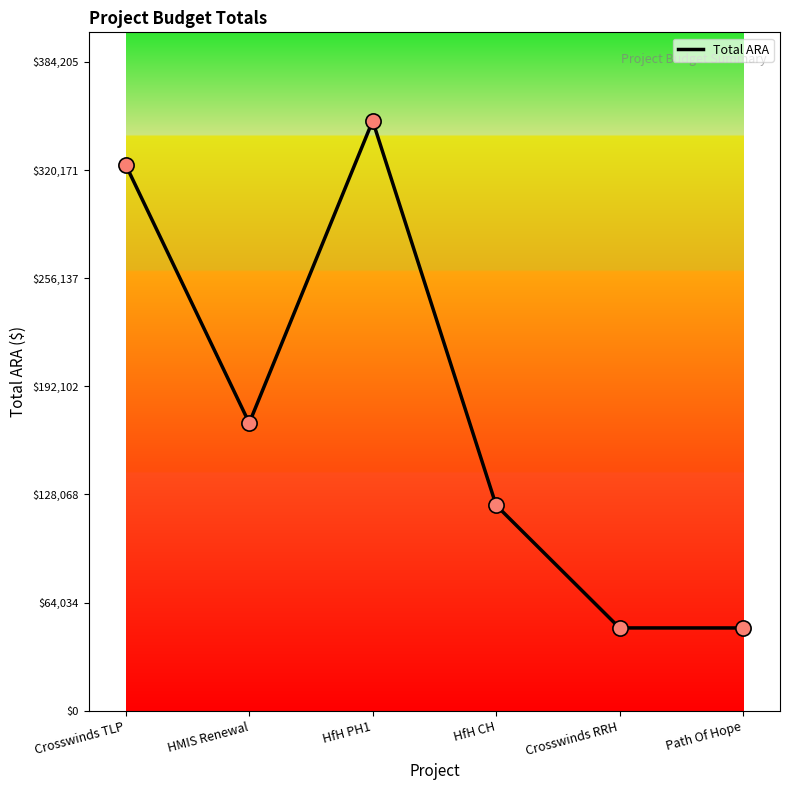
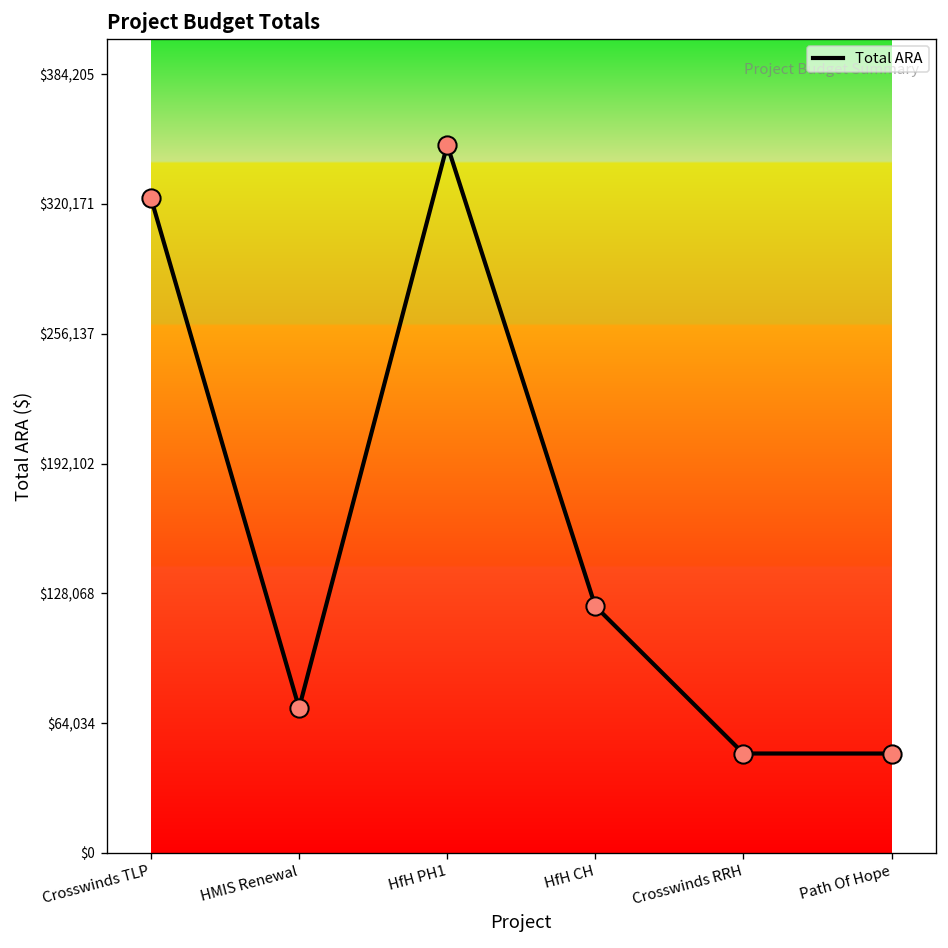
  {
    "Crosswinds TLP": "$323,000",
-   "HMIS Renewal": "$170,000",
+   "HMIS Renewal": "$71,000",
    "HfH PH1": "$349,000",
    "HfH CH": "$122,000",
    "Crosswinds RRH": "$49,000",
    "Path Of Hope": "$49,000"
  }
